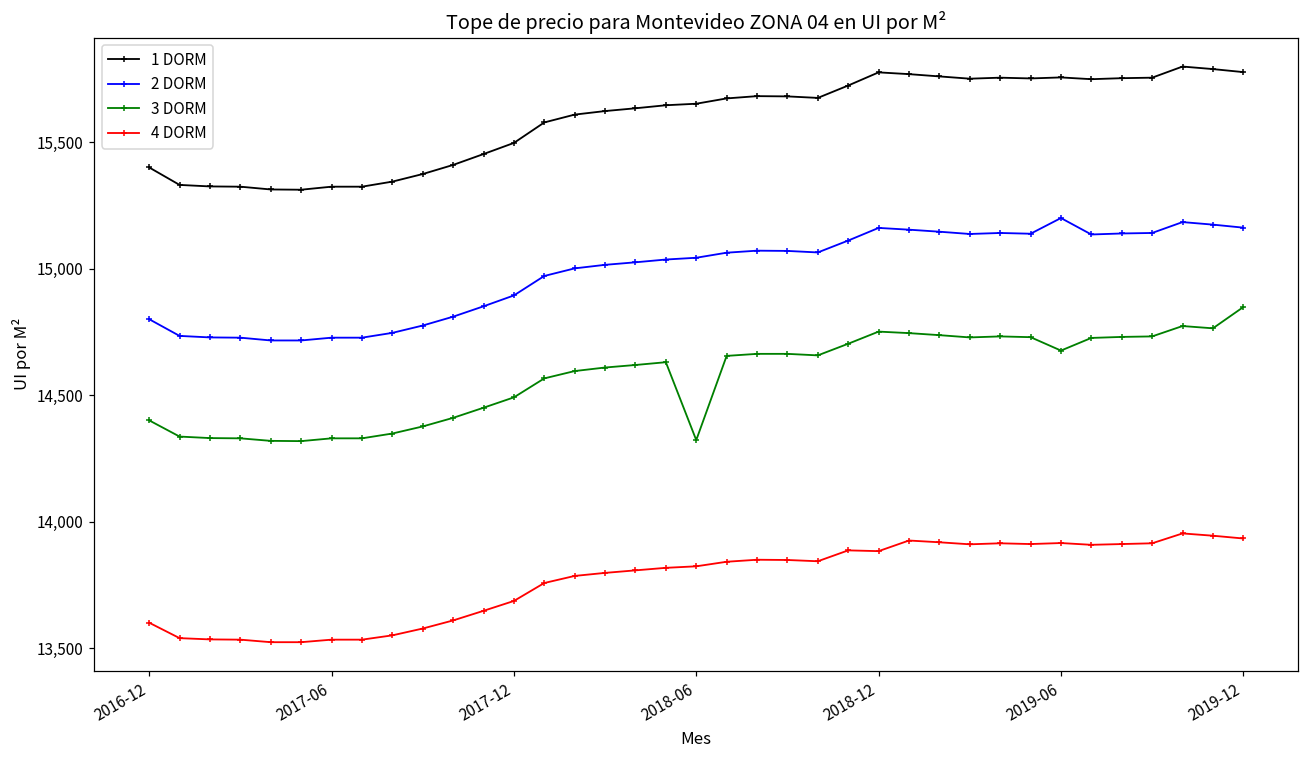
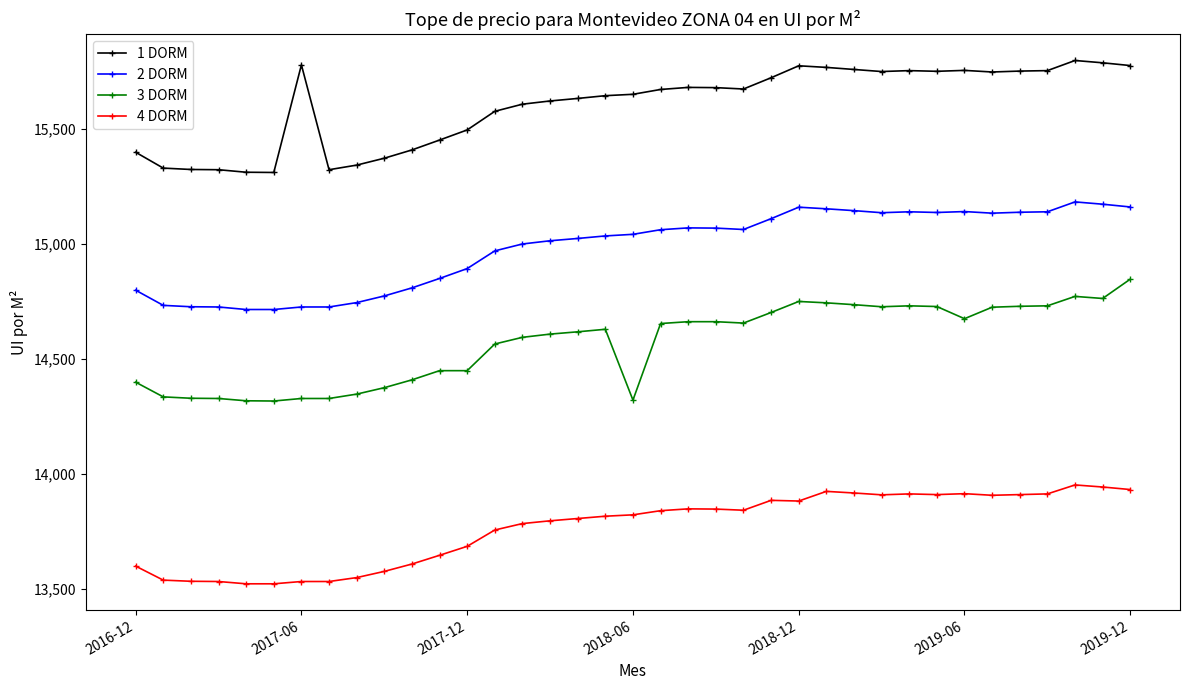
  {
    "1 DORM": {
      "2016-12": "15,400",
-     "2017-06": "15,320",
+     "2017-06": "15,780",
      "2017-12": "15,500",
      "2018-06": "15,650",
      "2018-12": "15,780",
      "2019-06": "15,760",
      "2019-12": "15,780"
    },
    "2 DORM": {
      "2016-12": "14,800",
      "2017-06": "14,730",
      "2017-12": "14,890",
      "2018-06": "15,040",
      "2018-12": "15,160",
-     "2019-06": "15,200",
+     "2019-06": "15,140",
      "2019-12": "15,160"
    },
    "3 DORM": {
      "2016-12": "14,400",
      "2017-06": "14,330",
-     "2017-12": "14,490",
+     "2017-12": "14,450",
      "2018-06": "14,320",
      "2018-12": "14,750",
      "2019-06": "14,680",
      "2019-12": "14,850"
    },
    "4 DORM": {
      "2016-12": "13,600",
      "2017-06": "13,530",
      "2017-12": "13,690",
      "2018-06": "13,820",
      "2018-12": "13,880",
      "2019-06": "13,920",
      "2019-12": "13,930"
    }
  }
